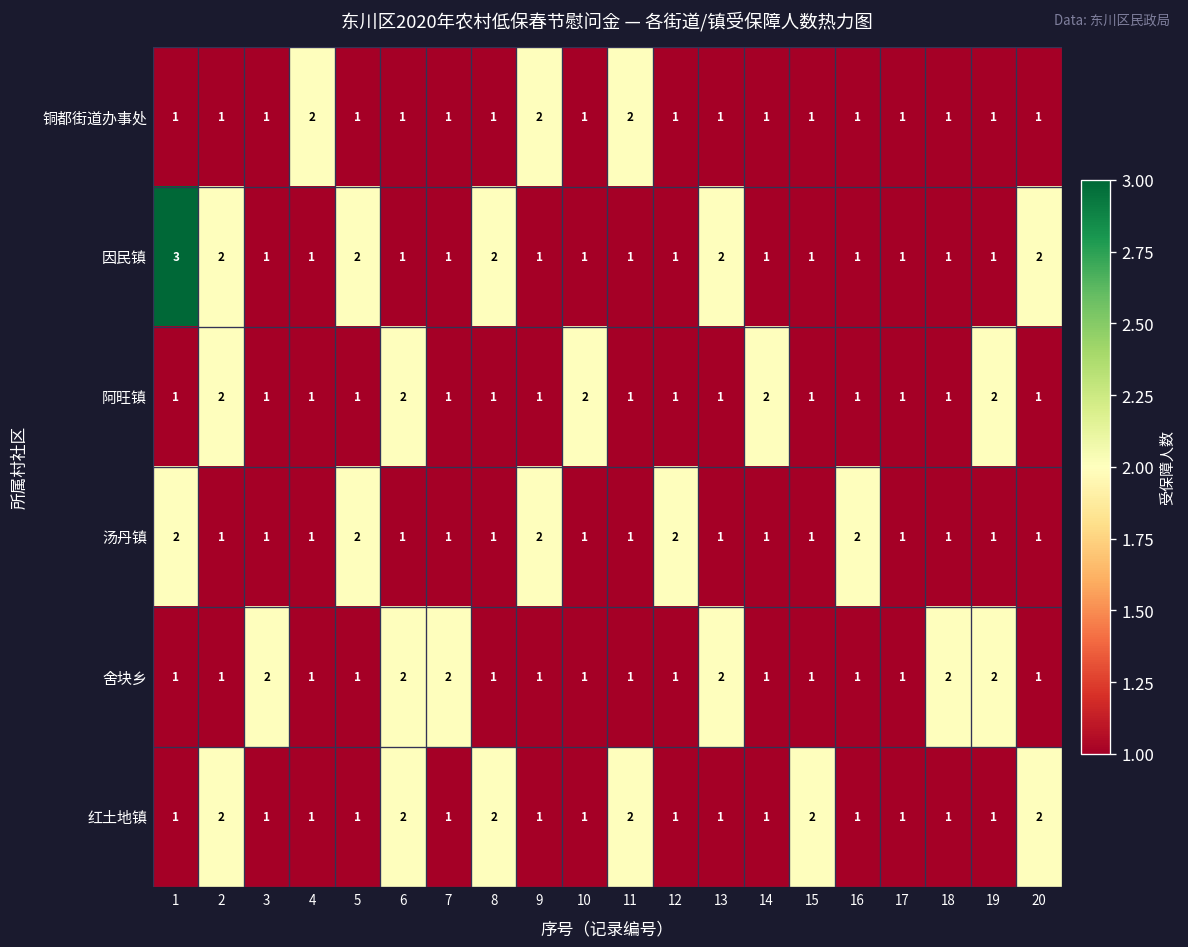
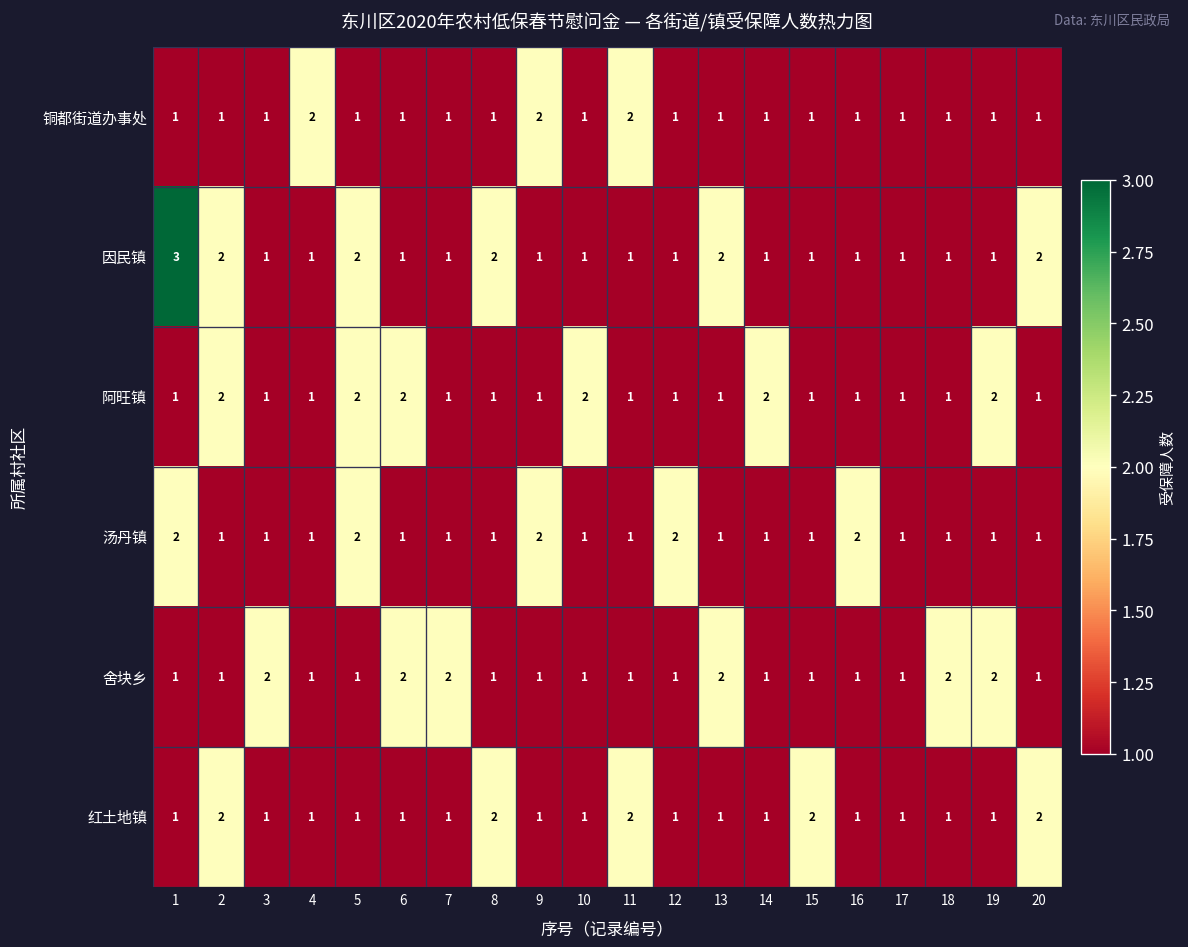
  {
    "铜都街道办事处": {
      "1": 1,
      "2": 1,
      "3": 1,
      "4": 2,
      "5": 1,
      "6": 1,
      "7": 1,
      "8": 1,
      "9": 2,
      "10": 1,
      "11": 2,
      "12": 1,
      "13": 1,
      "14": 1,
      "15": 1,
      "16": 1,
      "17": 1,
      "18": 1,
      "19": 1,
      "20": 1
    },
    "因民镇": {
      "1": 3,
      "2": 2,
      "3": 1,
      "4": 1,
      "5": 2,
      "6": 1,
      "7": 1,
      "8": 2,
      "9": 1,
      "10": 1,
      "11": 1,
      "12": 1,
      "13": 2,
      "14": 1,
      "15": 1,
      "16": 1,
      "17": 1,
      "18": 1,
      "19": 1,
      "20": 2
    },
    "阿旺镇": {
      "1": 1,
      "2": 2,
      "3": 1,
      "4": 1,
-     "5": 1,
+     "5": 2,
      "6": 2,
      "7": 1,
      "8": 1,
      "9": 1,
      "10": 2,
      "11": 1,
      "12": 1,
      "13": 1,
      "14": 2,
      "15": 1,
      "16": 1,
      "17": 1,
      "18": 1,
      "19": 2,
      "20": 1
    },
    "汤丹镇": {
      "1": 2,
      "2": 1,
      "3": 1,
      "4": 1,
      "5": 2,
      "6": 1,
      "7": 1,
      "8": 1,
      "9": 2,
      "10": 1,
      "11": 1,
      "12": 2,
      "13": 1,
      "14": 1,
      "15": 1,
      "16": 2,
      "17": 1,
      "18": 1,
      "19": 1,
      "20": 1
    },
    "舍块乡": {
      "1": 1,
      "2": 1,
      "3": 2,
      "4": 1,
      "5": 1,
      "6": 2,
      "7": 2,
      "8": 1,
      "9": 1,
      "10": 1,
      "11": 1,
      "12": 1,
      "13": 2,
      "14": 1,
      "15": 1,
      "16": 1,
      "17": 1,
      "18": 2,
      "19": 2,
      "20": 1
    },
    "红土地镇": {
      "1": 1,
      "2": 2,
      "3": 1,
      "4": 1,
      "5": 1,
-     "6": 2,
+     "6": 1,
      "7": 1,
      "8": 2,
      "9": 1,
      "10": 1,
      "11": 2,
      "12": 1,
      "13": 1,
      "14": 1,
      "15": 2,
      "16": 1,
      "17": 1,
      "18": 1,
      "19": 1,
      "20": 2
    }
  }
